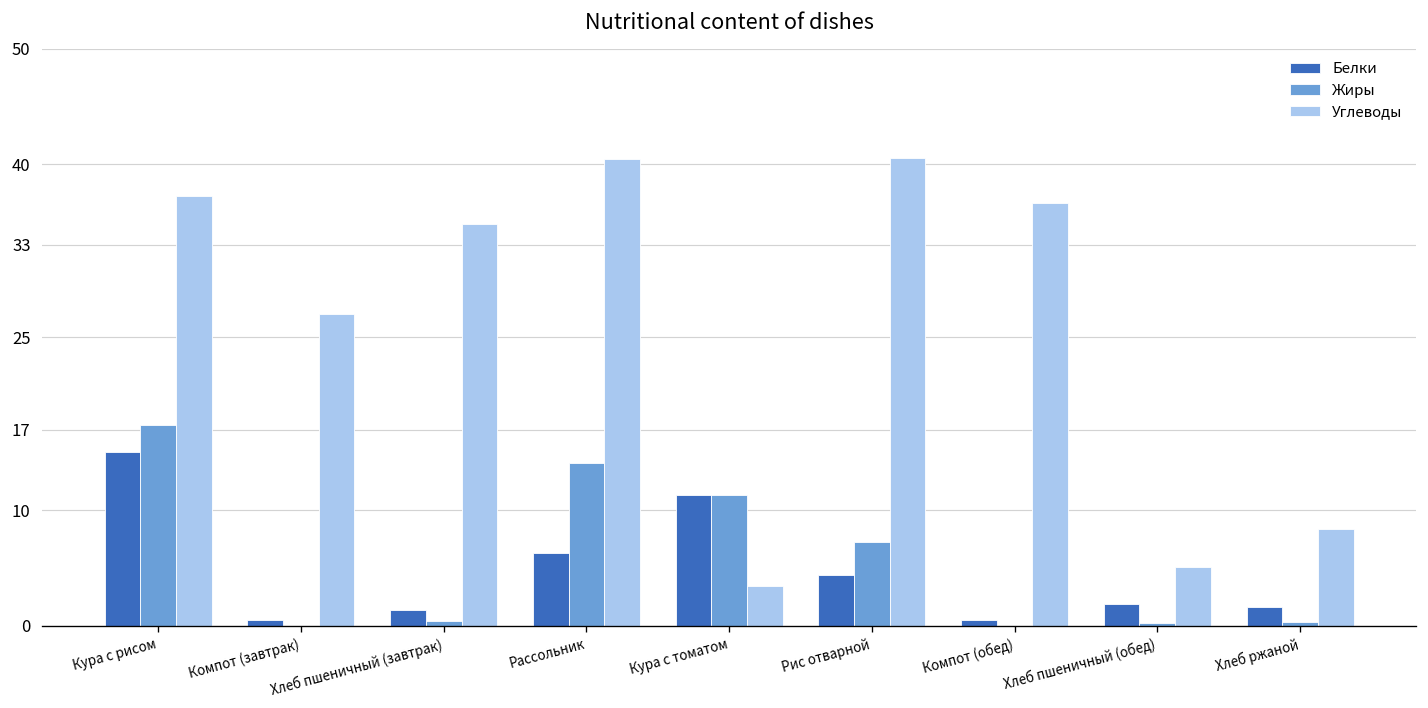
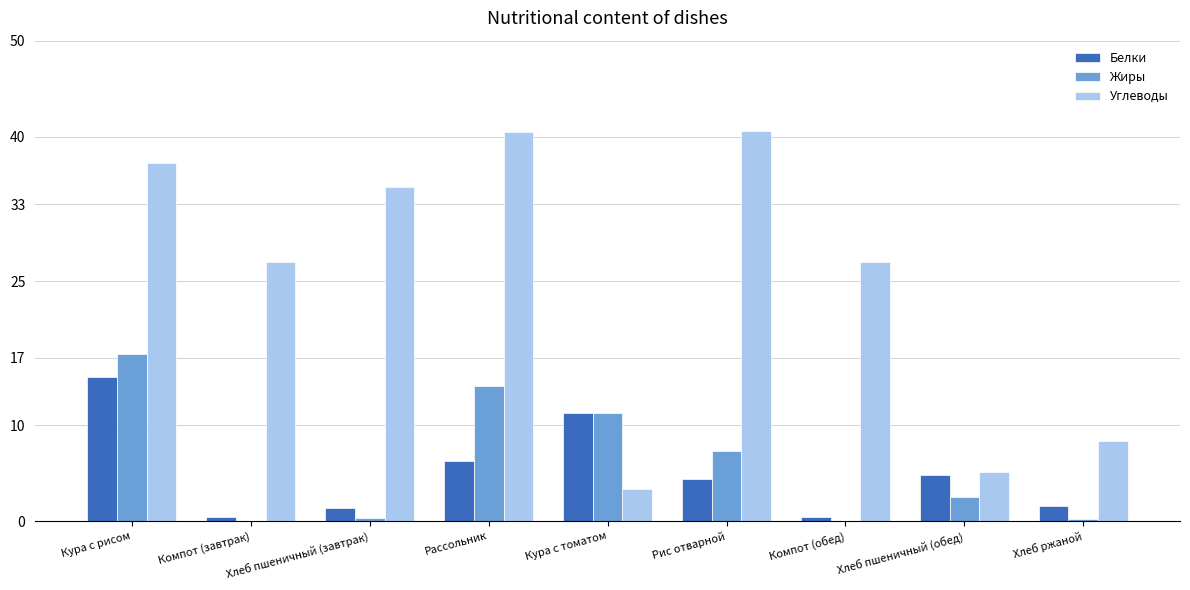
  {
    "Белки": {
      "Кура с рисом": 15,
      "Компот (завтрак)": 1,
      "Хлеб пшеничный (завтрак)": 1,
      "Рассольник": 6,
      "Кура с томатом": 11,
      "Рис отварной": 4,
      "Компот (обед)": 1,
-     "Хлеб пшеничный (обед)": 2,
+     "Хлеб пшеничный (обед)": 5,
      "Хлеб ржаной": 2
    },
    "Жиры": {
      "Кура с рисом": 17,
      "Компот (завтрак)": 0,
      "Хлеб пшеничный (завтрак)": 0,
      "Рассольник": 14,
      "Кура с томатом": 11,
      "Рис отварной": 7,
      "Компот (обед)": 0,
-     "Хлеб пшеничный (обед)": 0,
+     "Хлеб пшеничный (обед)": 3,
      "Хлеб ржаной": 0
    },
    "Углеводы": {
      "Кура с рисом": 37,
      "Компот (завтрак)": 27,
      "Хлеб пшеничный (завтрак)": 35,
      "Рассольник": 40,
      "Кура с томатом": 3,
      "Рис отварной": 41,
-     "Компот (обед)": 37,
+     "Компот (обед)": 27,
      "Хлеб пшеничный (обед)": 5,
      "Хлеб ржаной": 8
    }
  }
